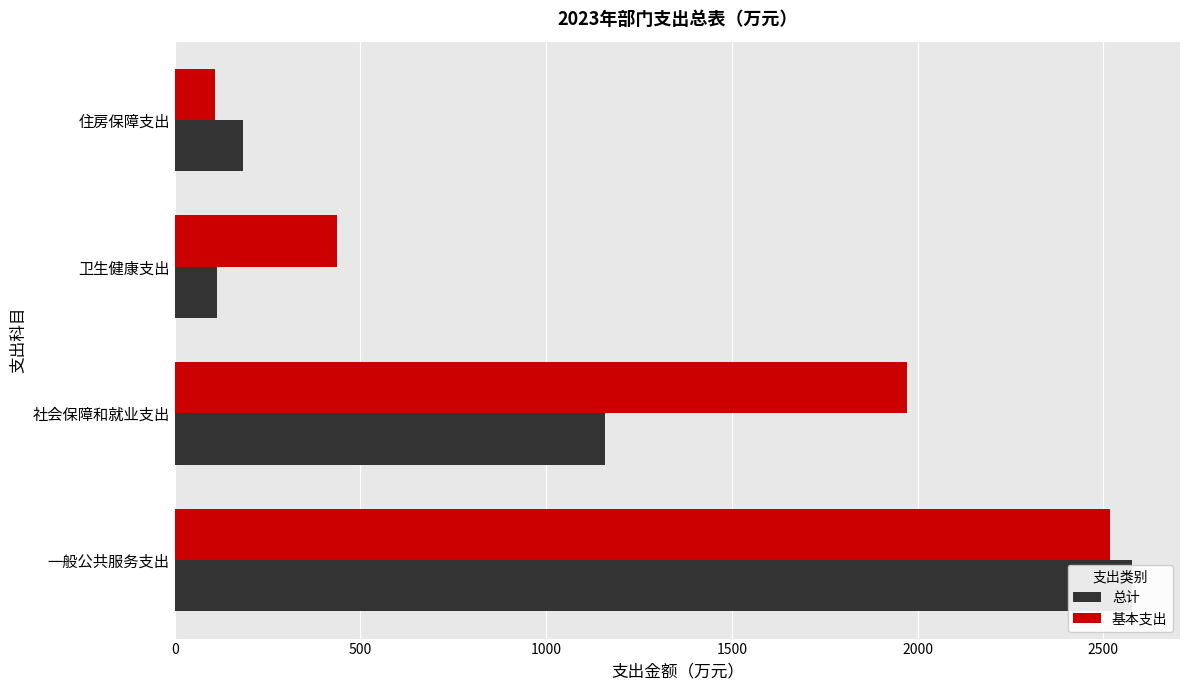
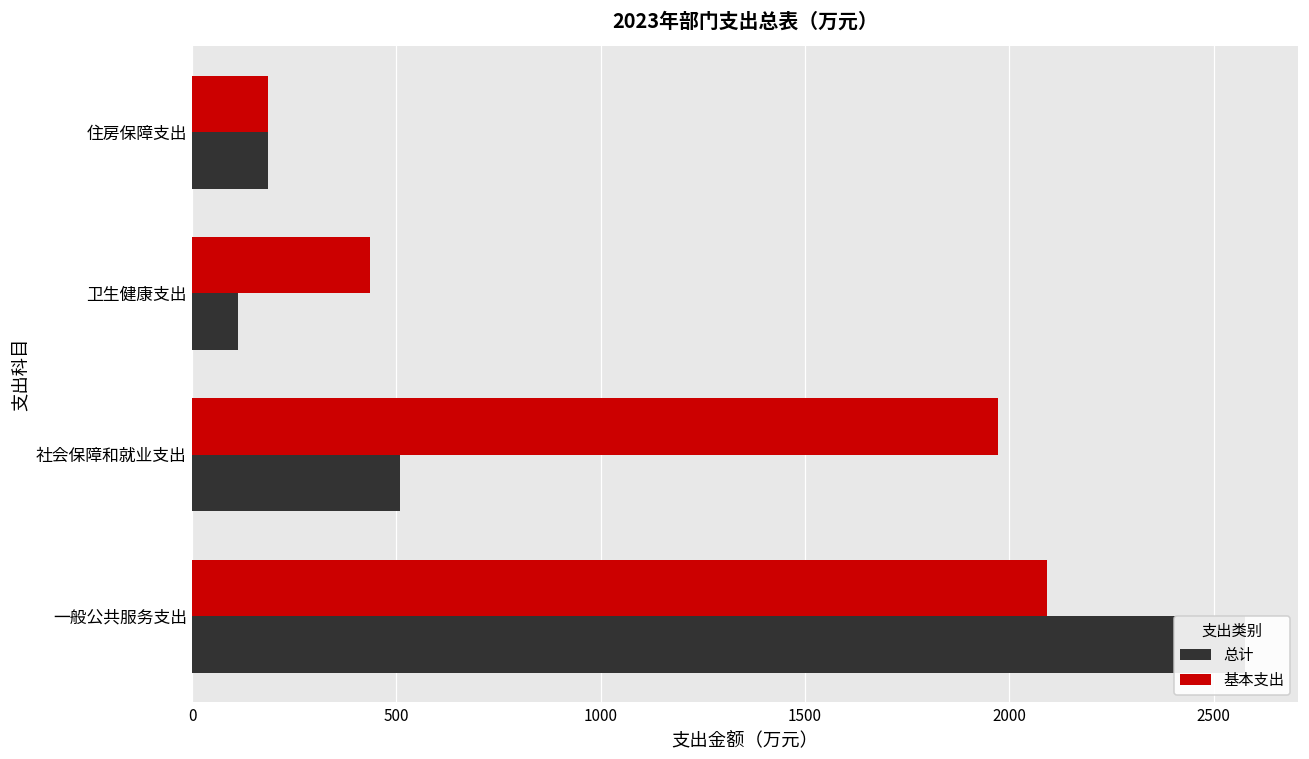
  {
    "总计": {
      "住房保障支出": 180,
      "卫生健康支出": 110,
-     "社会保障和就业支出": 1160
+     "社会保障和就业支出": 510
    },
    "基本支出": {
-     "住房保障支出": 110,
+     "住房保障支出": 180,
      "卫生健康支出": 440,
      "社会保障和就业支出": 1970,
-     "一般公共服务支出": 2520
+     "一般公共服务支出": 2090
    }
  }
